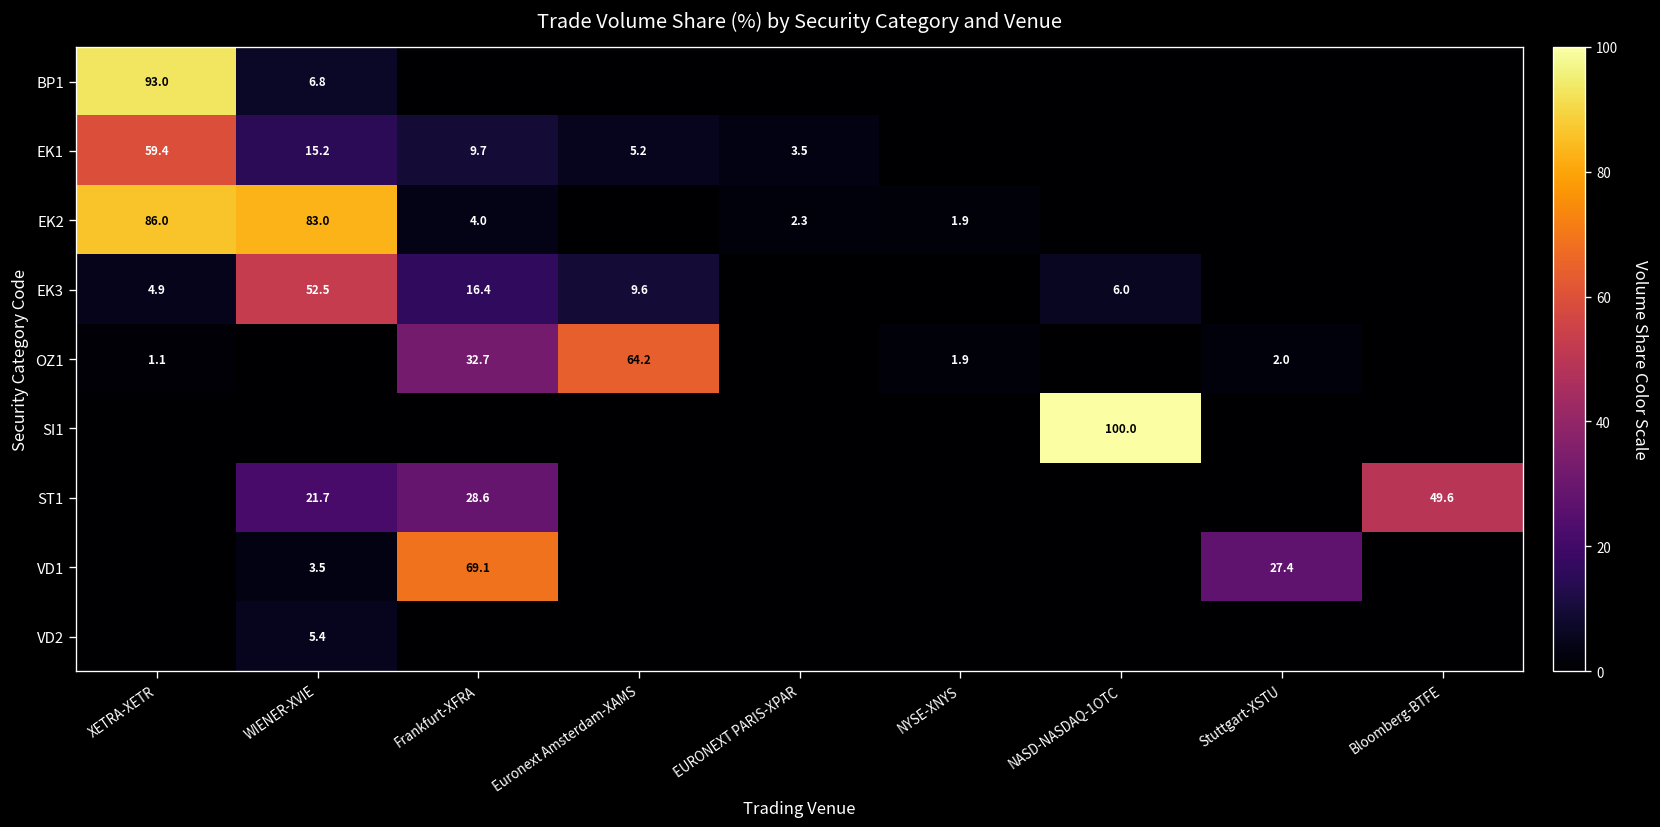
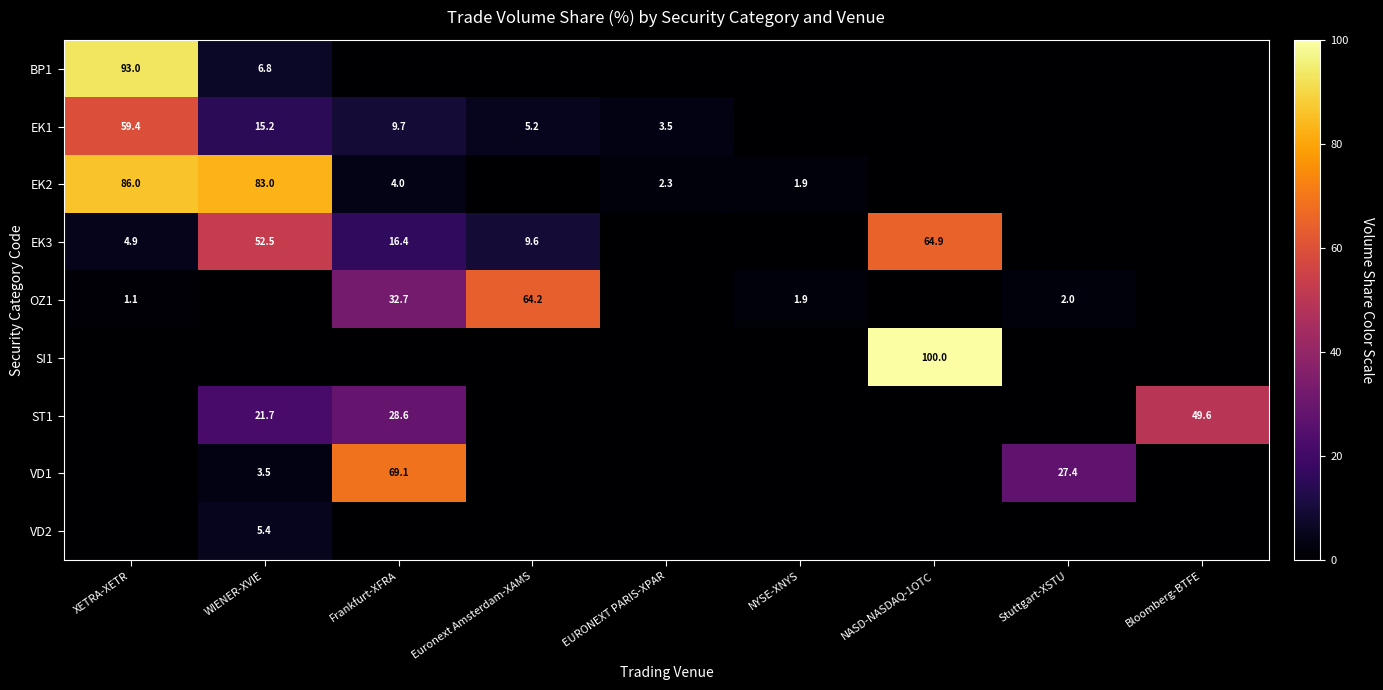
  {
    "BP1": {
      "XETRA-XETR": 93.0,
      "WIENER-XVIE": 6.8
    },
    "EK1": {
      "XETRA-XETR": 59.4,
      "WIENER-XVIE": 15.2,
      "Frankfurt-XFRA": 9.7,
      "Euronext Amsterdam-XAMS": 5.2,
      "EURONEXT PARIS-XPAR": 3.5
    },
    "EK2": {
      "XETRA-XETR": 86.0,
      "WIENER-XVIE": 83.0,
      "Frankfurt-XFRA": 4.0,
      "EURONEXT PARIS-XPAR": 2.3,
      "NYSE-XNYS": 1.9
    },
    "EK3": {
      "XETRA-XETR": 4.9,
      "WIENER-XVIE": 52.5,
      "Frankfurt-XFRA": 16.4,
      "Euronext Amsterdam-XAMS": 9.6,
-     "NASD-NASDAQ-1OTC": 6.0
+     "NASD-NASDAQ-1OTC": 64.9
    },
    "OZ1": {
      "XETRA-XETR": 1.1,
      "Frankfurt-XFRA": 32.7,
      "Euronext Amsterdam-XAMS": 64.2,
      "NYSE-XNYS": 1.9,
      "Stuttgart-XSTU": 2.0
    },
    "SI1": {
      "NASD-NASDAQ-1OTC": 100.0
    },
    "ST1": {
      "WIENER-XVIE": 21.7,
      "Frankfurt-XFRA": 28.6,
      "Bloomberg-BTFE": 49.6
    },
    "VD1": {
      "WIENER-XVIE": 3.5,
      "Frankfurt-XFRA": 69.1,
      "Stuttgart-XSTU": 27.4
    },
    "VD2": {
      "WIENER-XVIE": 5.4
    }
  }
